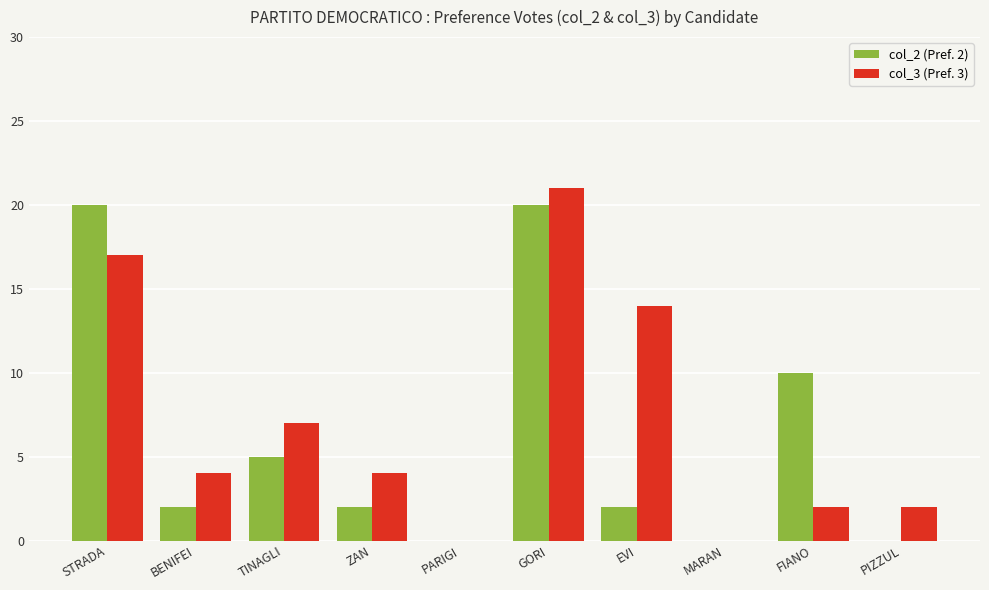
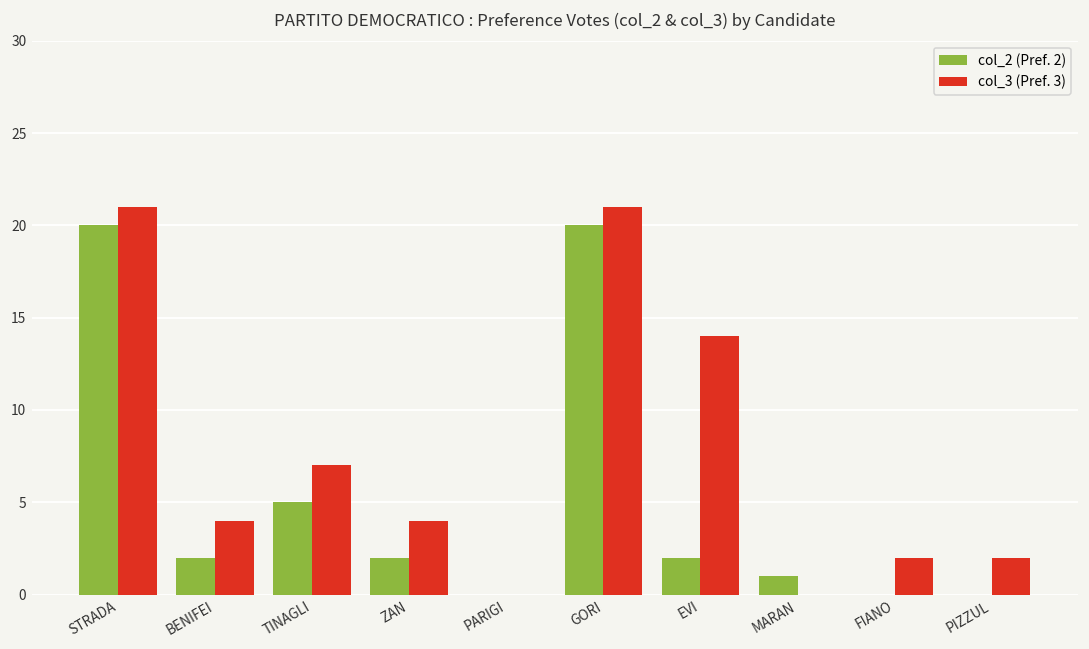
  {
    "col_2 (Pref. 2)": {
      "STRADA": 20,
      "BENIFEI": 2,
      "TINAGLI": 5,
      "ZAN": 2,
      "PARIGI": 0,
      "GORI": 20,
      "EVI": 2,
-     "MARAN": 0,
-     "FIANO": 10,
+     "MARAN": 1,
+     "FIANO": 0,
      "PIZZUL": 0
    },
    "col_3 (Pref. 3)": {
-     "STRADA": 17,
+     "STRADA": 21,
      "BENIFEI": 4,
      "TINAGLI": 7,
      "ZAN": 4,
      "PARIGI": 0,
      "GORI": 21,
      "EVI": 14,
      "MARAN": 0,
      "FIANO": 2,
      "PIZZUL": 2
    }
  }
